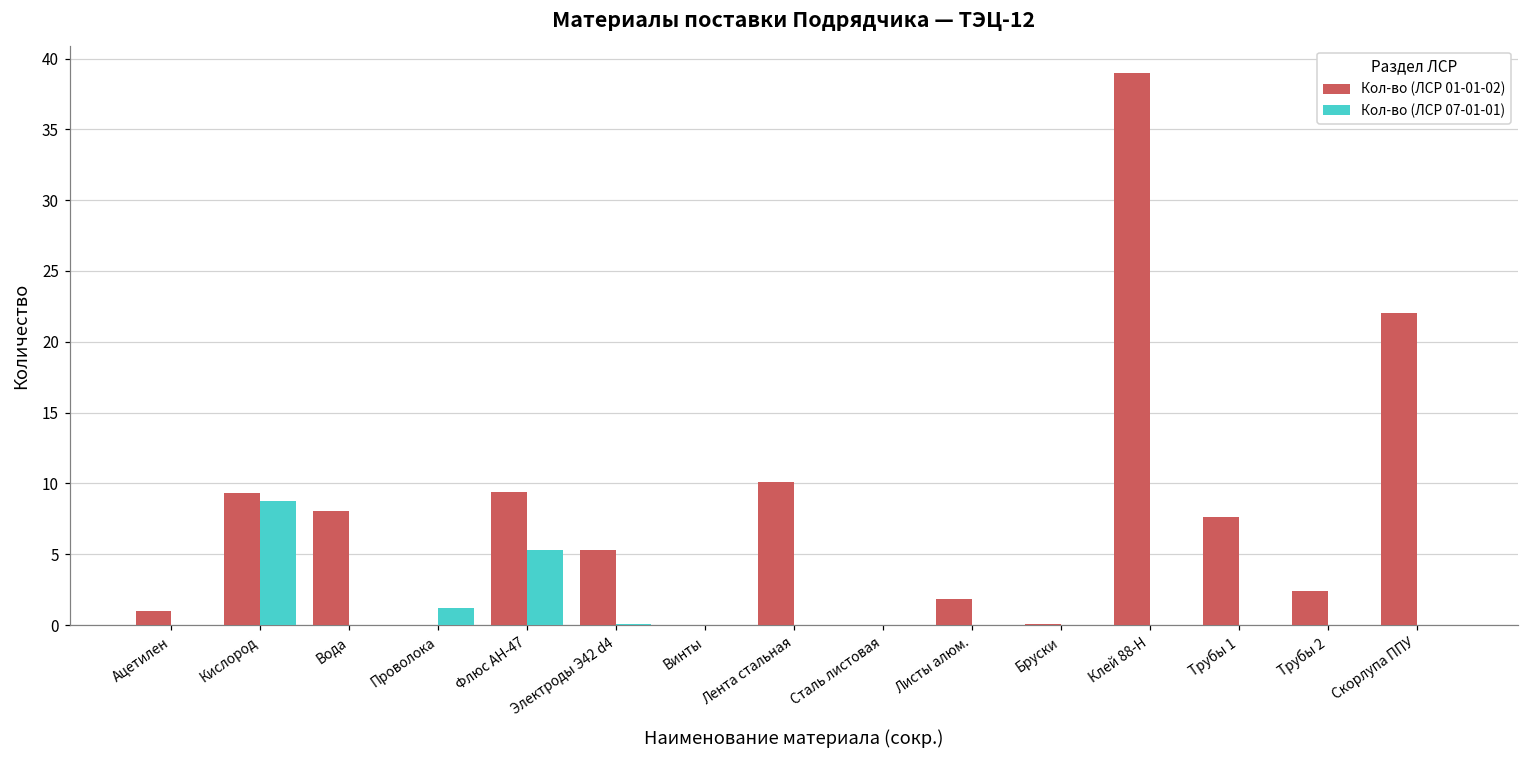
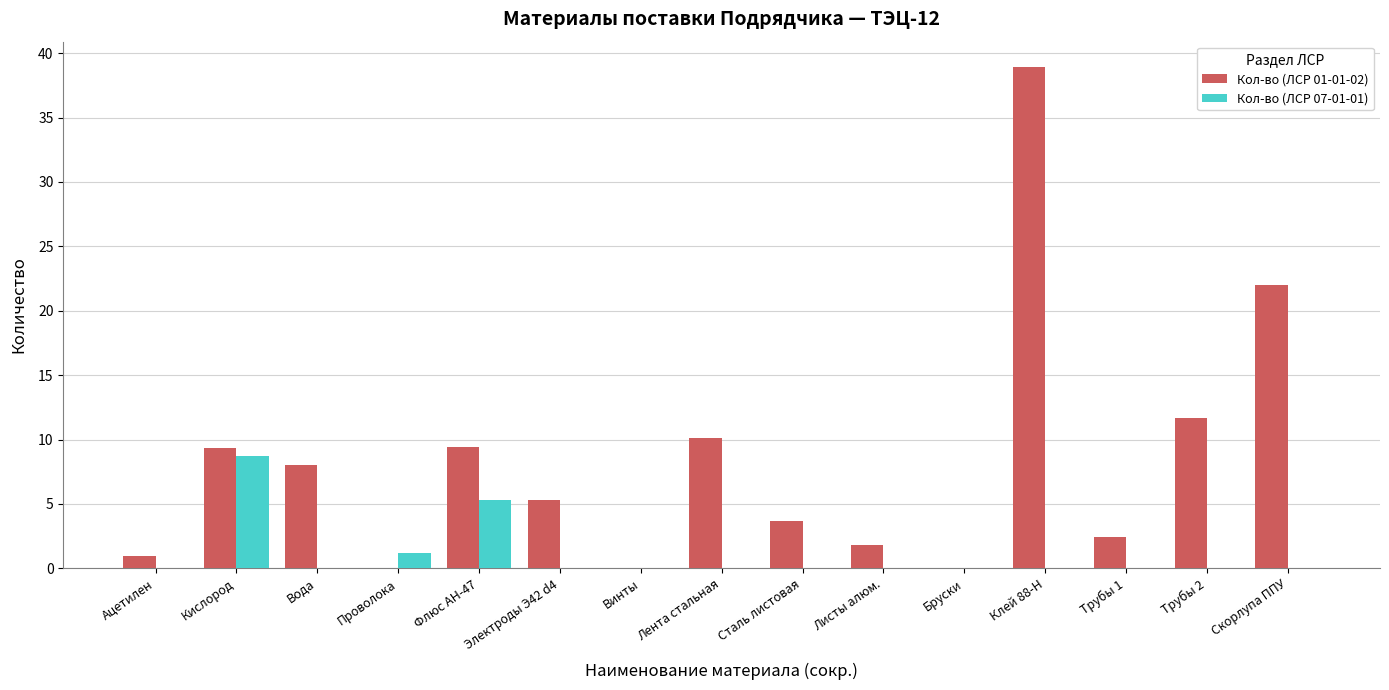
  {
    "Кол-во (ЛСР 01-01-02)": {
      "Ацетилен": 1.0,
      "Кислород": 9.3,
      "Вода": 8.0,
      "Флюс АН-47": 9.4,
      "Электроды Э42 d4": 5.3,
      "Лента стальная": 10.1,
-     "Сталь листовая": 0.0,
+     "Сталь листовая": 3.6,
      "Листы алюм.": 1.8,
      "Клей 88-Н": 38.9,
-     "Трубы 1": 7.6,
-     "Трубы 2": 2.4,
+     "Трубы 1": 2.4,
+     "Трубы 2": 11.7,
      "Скорлупа ППУ": 22.0
    },
    "Кол-во (ЛСР 07-01-01)": {
      "Кислород": 8.7,
      "Проволока": 1.2,
      "Флюс АН-47": 5.3,
      "Винты": 0.0,
      "Лента стальная": 0.0,
      "Сталь листовая": 0.0,
      "Листы алюм.": 0.0,
      "Бруски": 0.0,
      "Клей 88-Н": 0.0,
      "Трубы 1": 0.0,
      "Трубы 2": 0.0,
      "Скорлупа ППУ": 0.0
    }
  }
